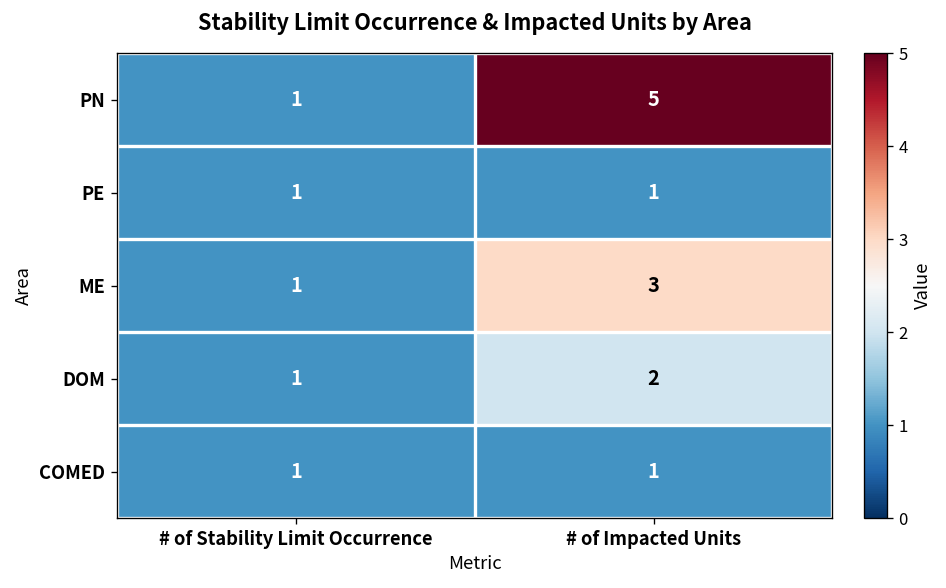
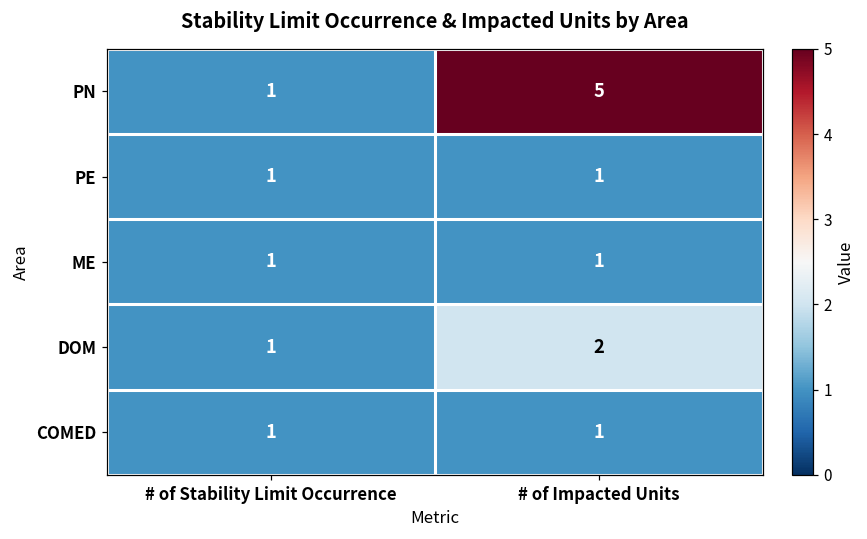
  {
    "PN": {
      "# of Stability Limit Occurrence": 1,
      "# of Impacted Units": 5
    },
    "PE": {
      "# of Stability Limit Occurrence": 1,
      "# of Impacted Units": 1
    },
    "ME": {
      "# of Stability Limit Occurrence": 1,
-     "# of Impacted Units": 3
+     "# of Impacted Units": 1
    },
    "DOM": {
      "# of Stability Limit Occurrence": 1,
      "# of Impacted Units": 2
    },
    "COMED": {
      "# of Stability Limit Occurrence": 1,
      "# of Impacted Units": 1
    }
  }
